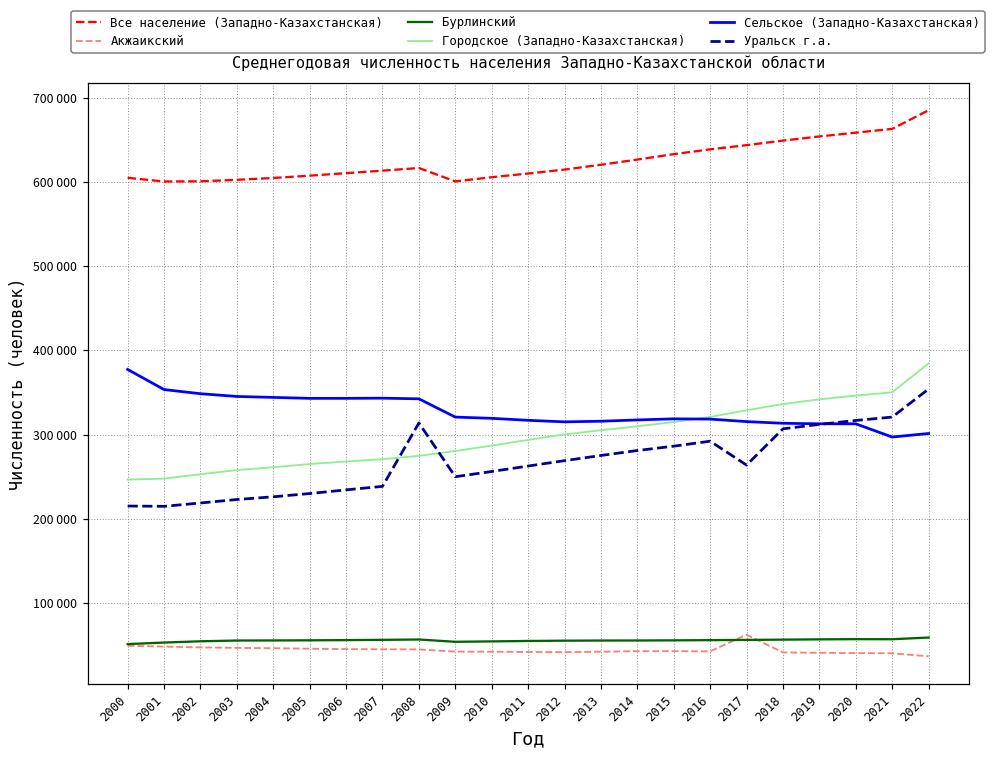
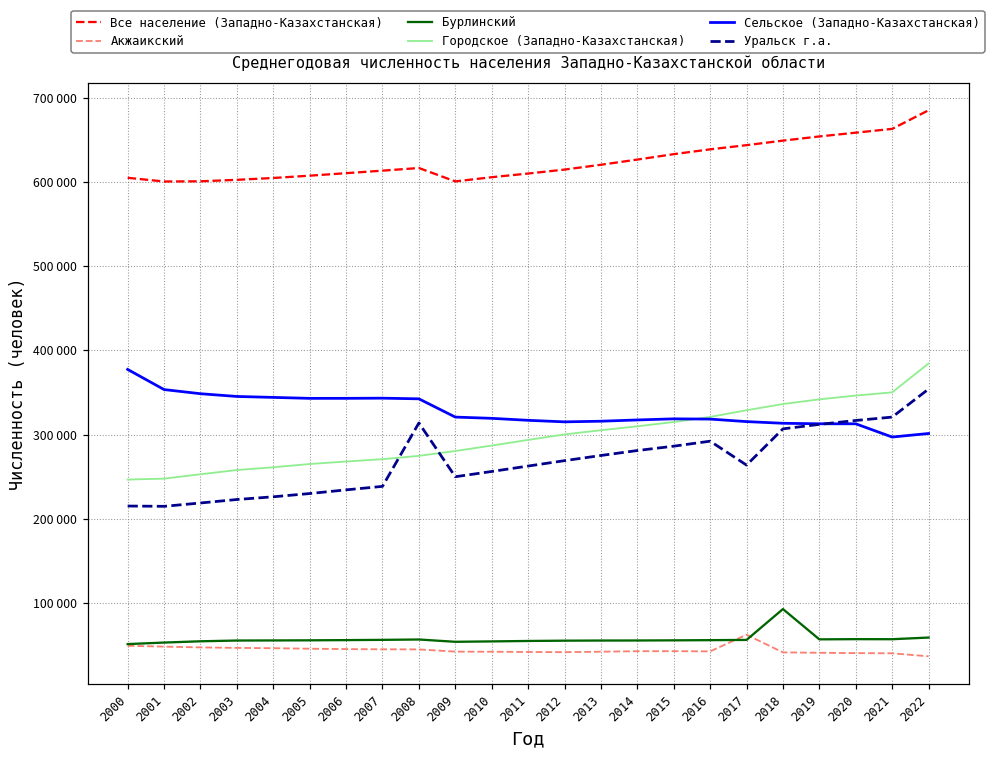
  {
    "Все население (Западно-Казахстанская)": {
      "2000": 610000,
      "2001": 600000,
      "2002": 600000,
      "2003": 600000,
      "2004": 610000,
      "2005": 610000,
      "2006": 610000,
      "2007": 610000,
      "2008": 620000,
      "2009": 600000,
      "2010": 610000,
      "2011": 610000,
      "2012": 620000,
      "2013": 620000,
      "2014": 630000,
      "2015": 630000,
      "2016": 640000,
      "2017": 640000,
      "2018": 650000,
      "2019": 650000,
      "2020": 660000,
      "2021": 660000,
      "2022": 690000
    },
    "Акжаикский": {
      "2001": 50000,
      "2002": 50000,
      "2003": 50000,
      "2004": 50000,
      "2005": 50000,
      "2006": 40000,
      "2007": 40000,
      "2008": 40000,
      "2009": 40000,
      "2010": 40000,
      "2011": 40000,
      "2012": 40000,
      "2013": 40000,
      "2014": 40000,
      "2015": 40000,
      "2016": 40000,
      "2017": 60000,
      "2018": 40000,
      "2019": 40000,
      "2020": 40000,
      "2021": 40000,
      "2022": 40000
    },
    "Бурлинский": {
      "2001": 50000,
      "2002": 50000,
      "2003": 50000,
      "2004": 60000,
      "2005": 60000,
      "2006": 60000,
      "2007": 60000,
      "2008": 60000,
      "2009": 50000,
      "2010": 50000,
      "2011": 50000,
      "2012": 50000,
      "2013": 50000,
      "2014": 50000,
      "2015": 60000,
      "2016": 60000,
      "2017": 60000,
-     "2018": 60000,
+     "2018": 90000,
      "2019": 60000,
      "2020": 60000,
      "2021": 60000,
      "2022": 60000
    },
    "Городское (Западно-Казахстанская)": {
      "2000": 250000,
      "2001": 250000,
      "2002": 250000,
      "2003": 260000,
      "2004": 260000,
      "2005": 260000,
      "2006": 270000,
      "2007": 270000,
      "2008": 270000,
      "2009": 280000,
      "2010": 290000,
      "2011": 290000,
      "2012": 300000,
      "2013": 310000,
      "2014": 310000,
      "2015": 310000,
      "2017": 330000,
      "2018": 340000,
      "2019": 340000,
      "2020": 350000,
      "2021": 350000,
      "2022": 380000
    },
    "Сельское (Западно-Казахстанская)": {
      "2000": 380000,
      "2001": 350000,
      "2002": 350000,
      "2003": 350000,
      "2004": 340000,
      "2005": 340000,
      "2006": 340000,
      "2007": 340000,
      "2008": 340000,
      "2009": 320000,
      "2010": 320000,
      "2011": 320000,
      "2012": 320000,
      "2013": 320000,
      "2014": 320000,
      "2015": 320000,
      "2017": 320000,
      "2018": 310000,
      "2020": 310000,
      "2021": 300000,
      "2022": 300000
    },
    "Уральск г.а.": {
      "2000": 210000,
      "2001": 210000,
      "2002": 220000,
      "2003": 220000,
      "2004": 230000,
      "2005": 230000,
      "2006": 230000,
      "2007": 240000,
      "2008": 310000,
      "2009": 250000,
      "2010": 260000,
      "2011": 260000,
      "2012": 270000,
      "2013": 280000,
      "2014": 280000,
      "2015": 290000,
      "2016": 290000,
      "2017": 260000,
      "2018": 310000,
      "2020": 320000,
      "2021": 320000,
      "2022": 350000
    }
  }
